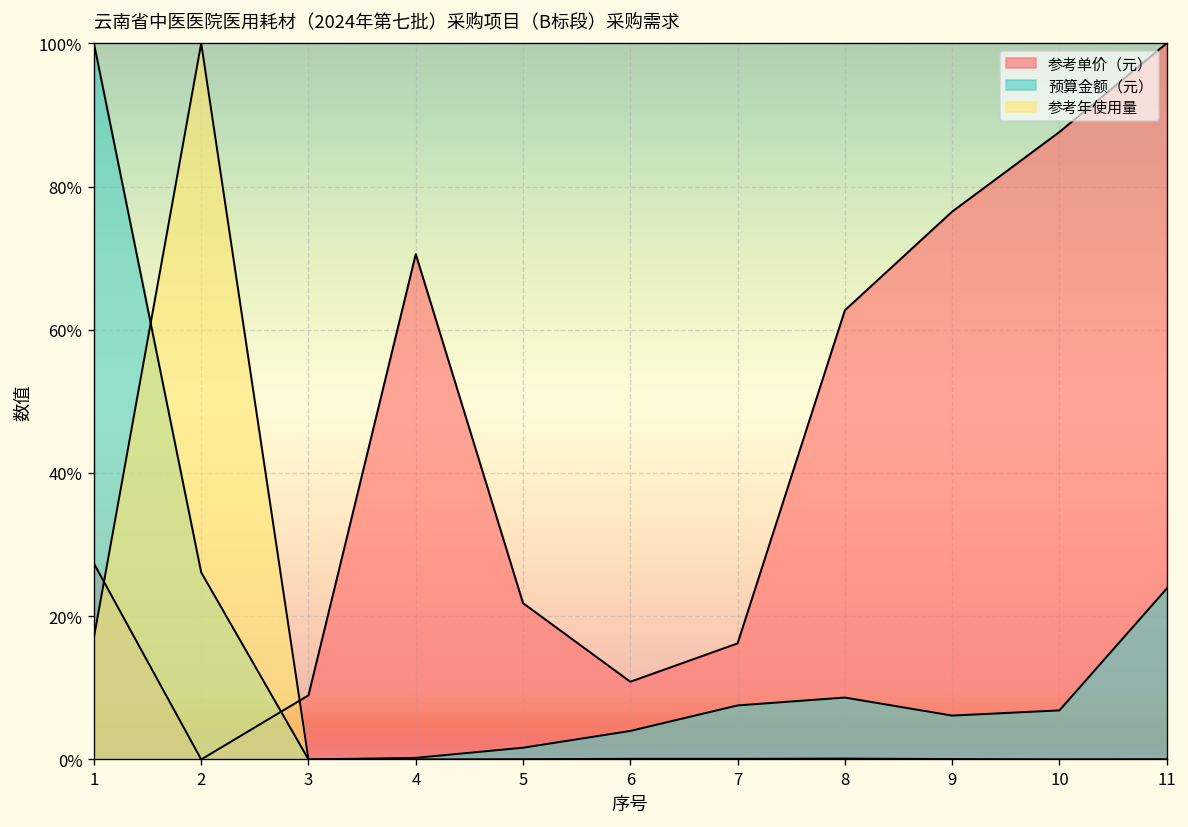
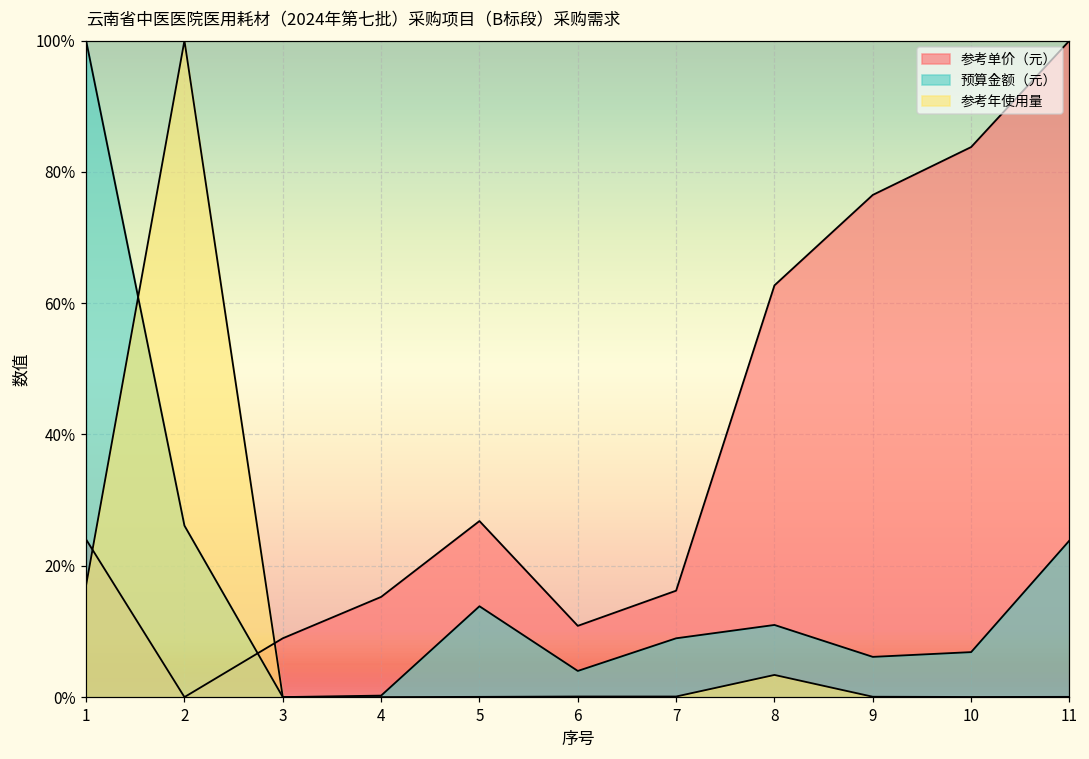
  {
    "参考单价（元）": {
-     "1": "27%",
+     "1": "24%",
      "2": "0%",
      "3": "9%",
-     "4": "71%",
-     "5": "22%",
+     "4": "15%",
+     "5": "27%",
      "6": "11%",
      "7": "16%",
      "8": "63%",
      "9": "76%",
-     "10": "88%",
+     "10": "84%",
      "11": "100%"
    },
    "预算金额（元）": {
      "1": "100%",
      "2": "26%",
-     "5": "2%",
+     "5": "14%",
      "6": "4%",
-     "7": "8%",
-     "8": "9%",
+     "7": "9%",
+     "8": "11%",
      "9": "6%",
      "10": "7%",
      "11": "24%"
    },
    "参考年使用量": {
      "1": "17%",
      "2": "100%",
      "5": "0%",
      "6": "0%",
      "7": "0%",
-     "8": "0%",
+     "8": "3%",
      "9": "0%",
      "10": "0%",
      "11": "0%"
    }
  }
